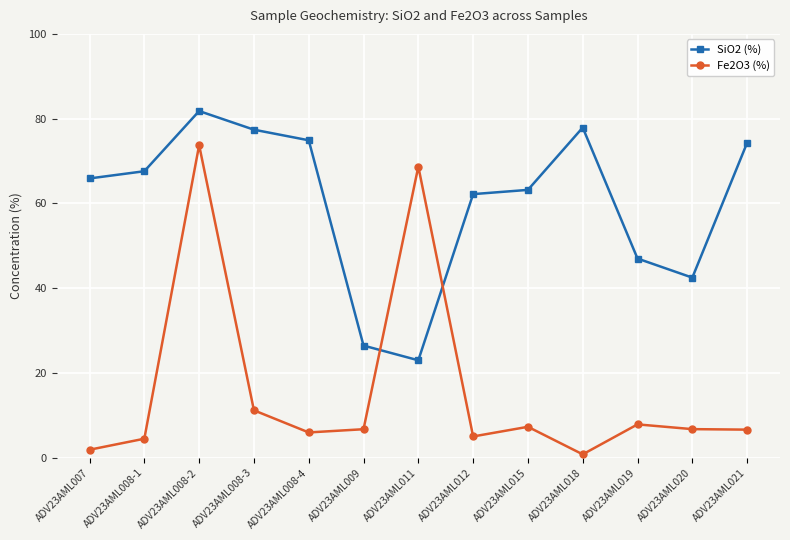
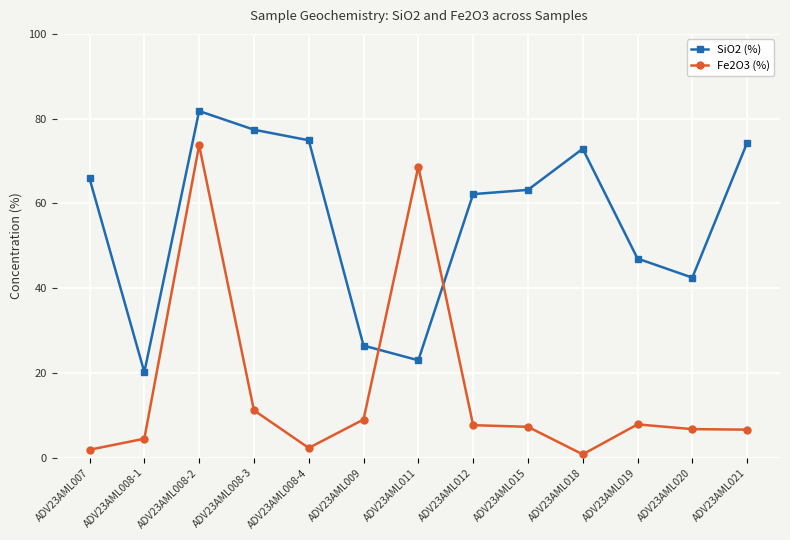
  {
    "SiO2 (%)": {
      "ADV23AML007": 66,
-     "ADV23AML008-1": 68,
+     "ADV23AML008-1": 20,
      "ADV23AML008-2": 82,
      "ADV23AML008-3": 77,
      "ADV23AML008-4": 75,
      "ADV23AML009": 26,
      "ADV23AML011": 23,
      "ADV23AML012": 62,
      "ADV23AML015": 63,
-     "ADV23AML018": 78,
+     "ADV23AML018": 73,
      "ADV23AML019": 47,
      "ADV23AML020": 43,
      "ADV23AML021": 74
    },
    "Fe2O3 (%)": {
      "ADV23AML007": 2,
      "ADV23AML008-1": 5,
      "ADV23AML008-2": 74,
      "ADV23AML008-3": 11,
-     "ADV23AML008-4": 6,
-     "ADV23AML009": 7,
+     "ADV23AML008-4": 2,
+     "ADV23AML009": 9,
      "ADV23AML011": 69,
-     "ADV23AML012": 5,
+     "ADV23AML012": 8,
      "ADV23AML015": 7,
      "ADV23AML018": 1,
      "ADV23AML019": 8,
      "ADV23AML020": 7,
      "ADV23AML021": 7
    }
  }
